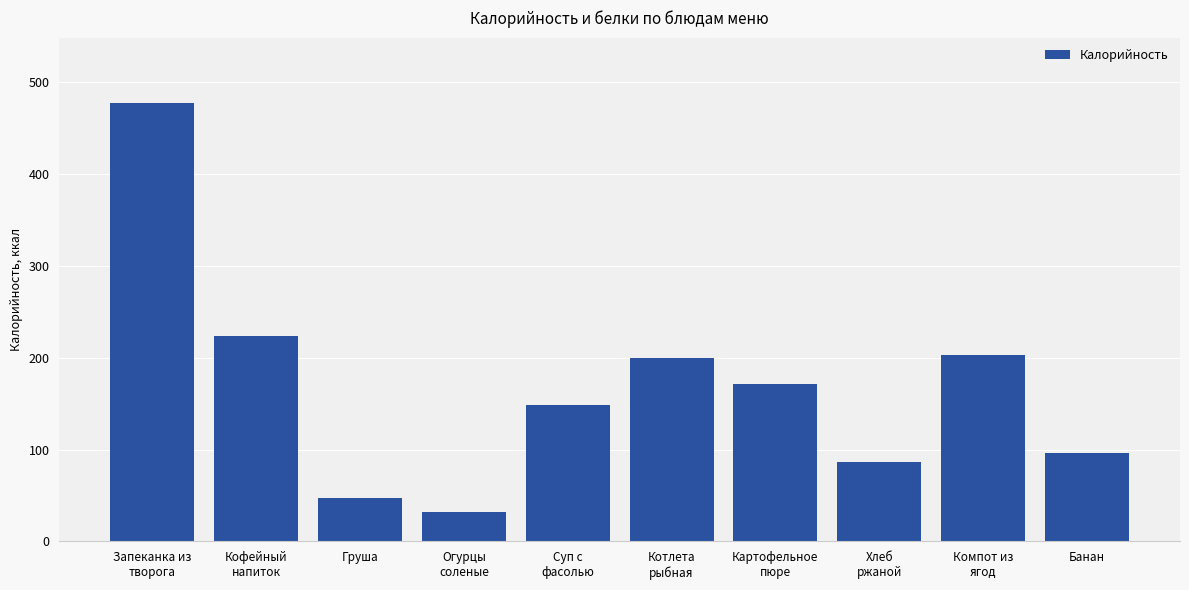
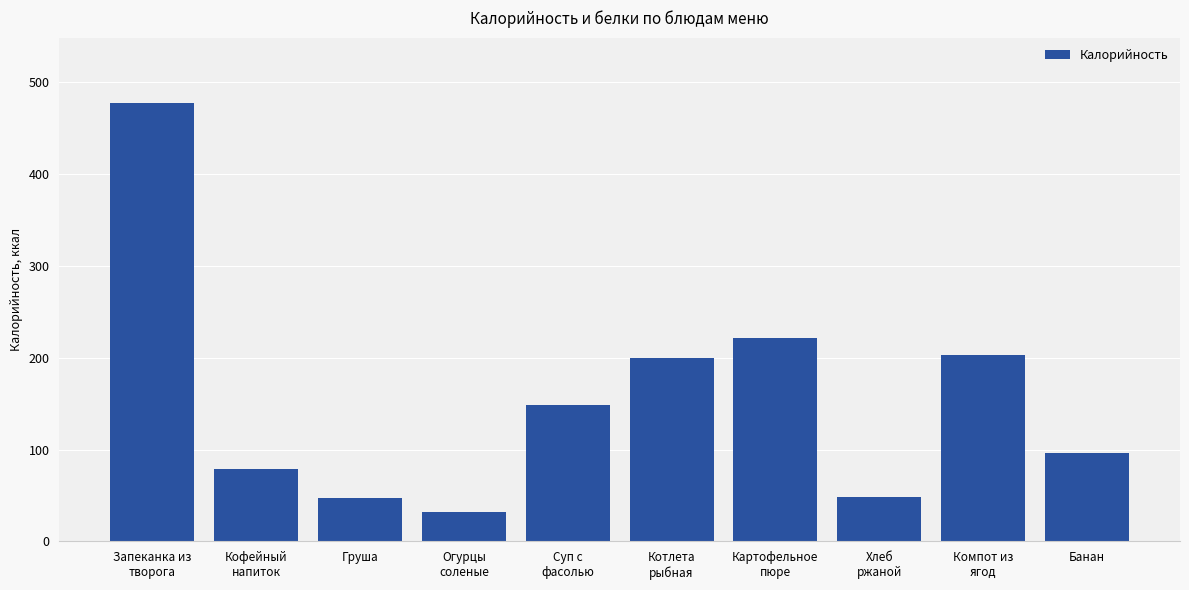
  {
    "Запеканка из творога": 480,
-   "Кофейный напиток": 220,
+   "Кофейный напиток": 80,
    "Груша": 50,
    "Огурцы соленые": 30,
    "Суп с фасолью": 150,
    "Котлета рыбная": 200,
-   "Картофельное пюре": 170,
-   "Хлеб ржаной": 90,
+   "Картофельное пюре": 220,
+   "Хлеб ржаной": 50,
    "Компот из ягод": 200,
    "Банан": 100
  }
